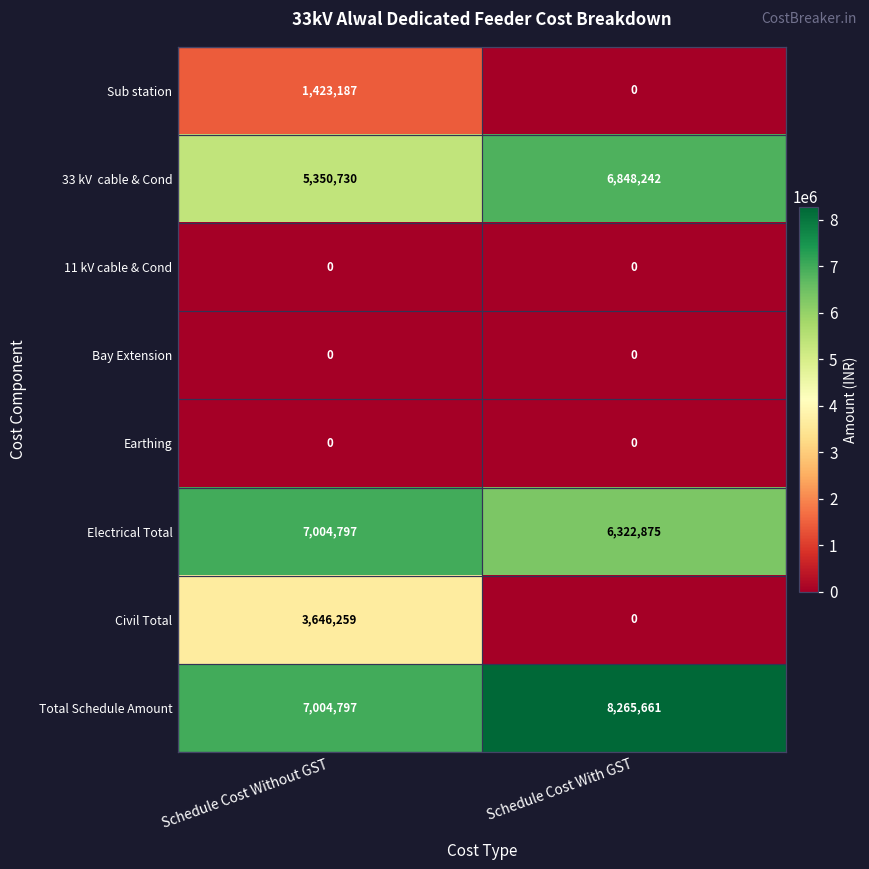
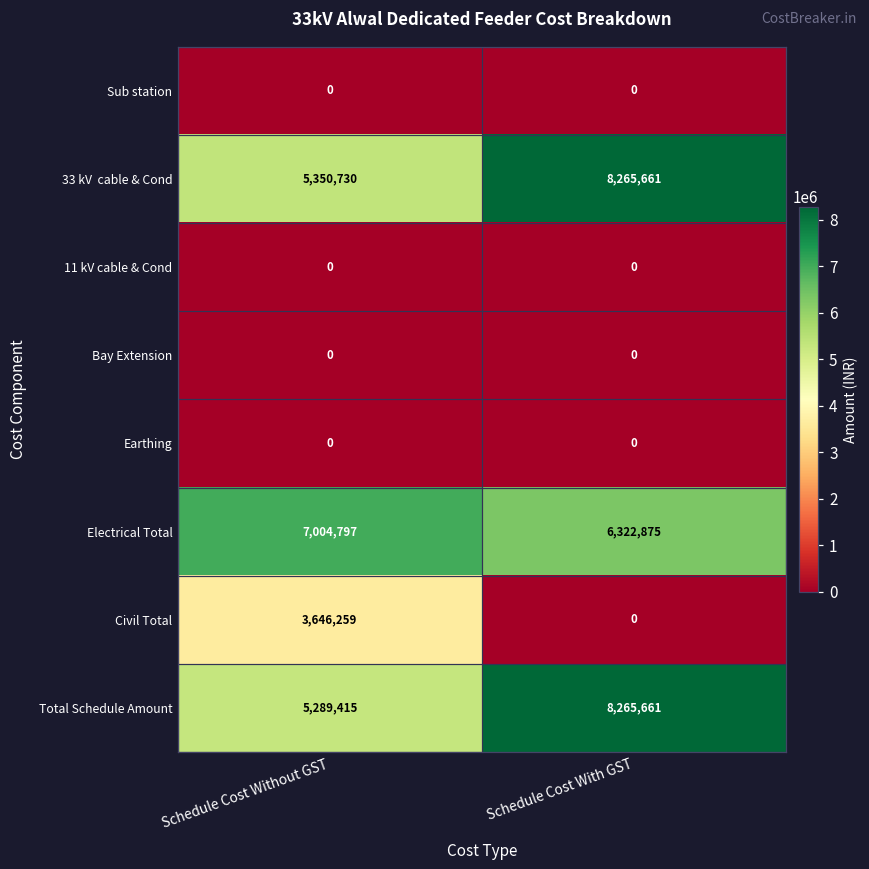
  {
    "Sub station": {
-     "Schedule Cost Without GST": "1,423,187",
+     "Schedule Cost Without GST": "0",
      "Schedule Cost With GST": "0"
    },
    "33 kV cable & Cond": {
      "Schedule Cost Without GST": "5,350,730",
-     "Schedule Cost With GST": "6,848,242"
+     "Schedule Cost With GST": "8,265,661"
    },
    "11 kV cable & Cond": {
      "Schedule Cost Without GST": "0",
      "Schedule Cost With GST": "0"
    },
    "Bay Extension": {
      "Schedule Cost Without GST": "0",
      "Schedule Cost With GST": "0"
    },
    "Earthing": {
      "Schedule Cost Without GST": "0",
      "Schedule Cost With GST": "0"
    },
    "Electrical Total": {
      "Schedule Cost Without GST": "7,004,797",
      "Schedule Cost With GST": "6,322,875"
    },
    "Civil Total": {
      "Schedule Cost Without GST": "3,646,259",
      "Schedule Cost With GST": "0"
    },
    "Total Schedule Amount": {
-     "Schedule Cost Without GST": "7,004,797",
+     "Schedule Cost Without GST": "5,289,415",
      "Schedule Cost With GST": "8,265,661"
    }
  }
